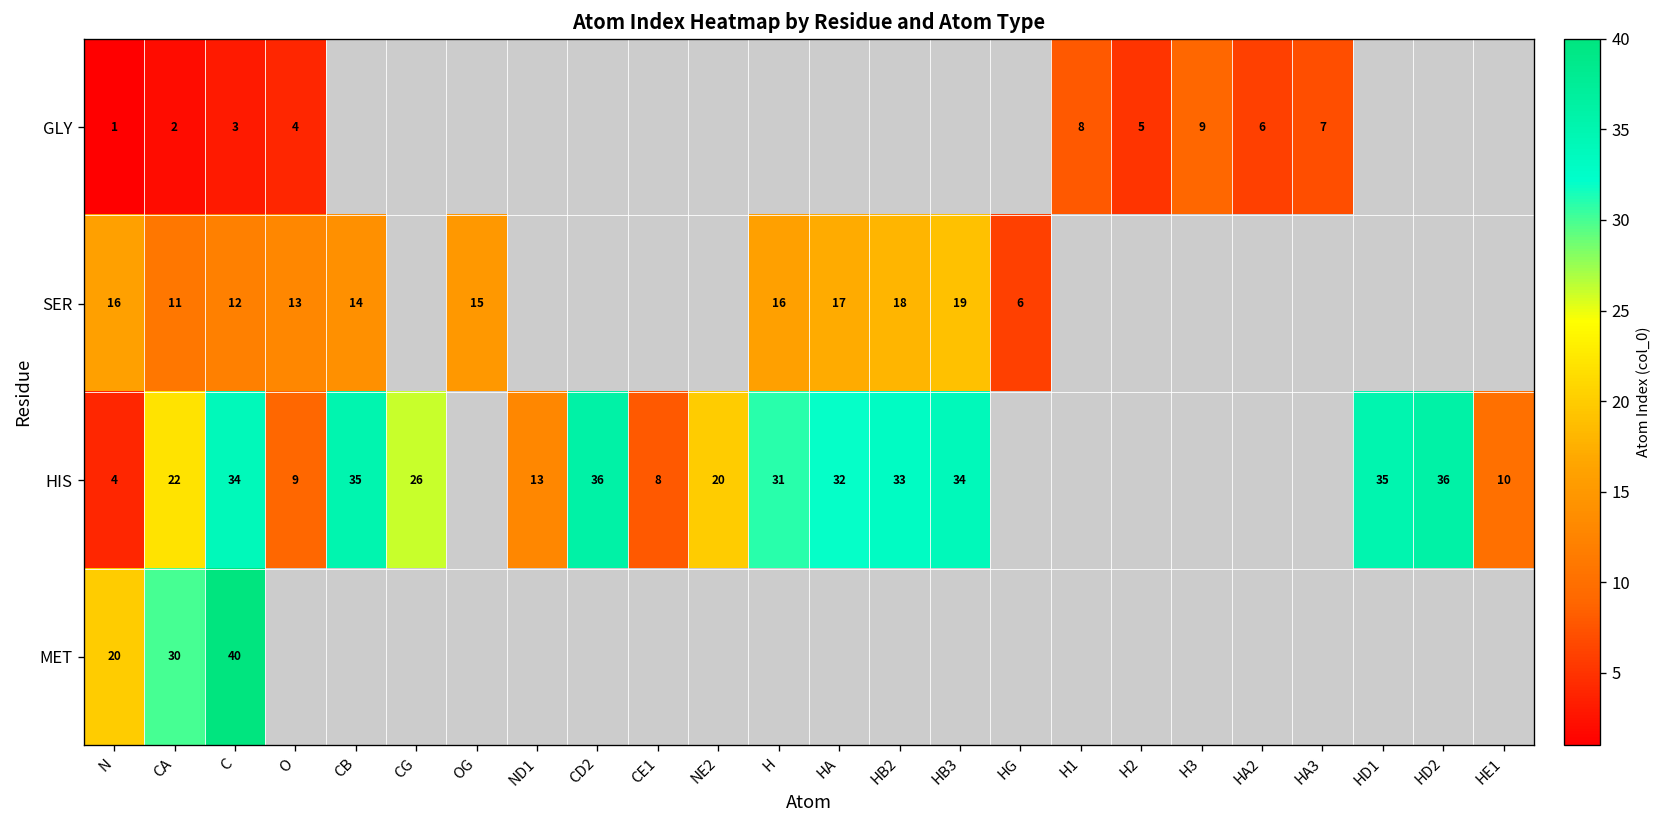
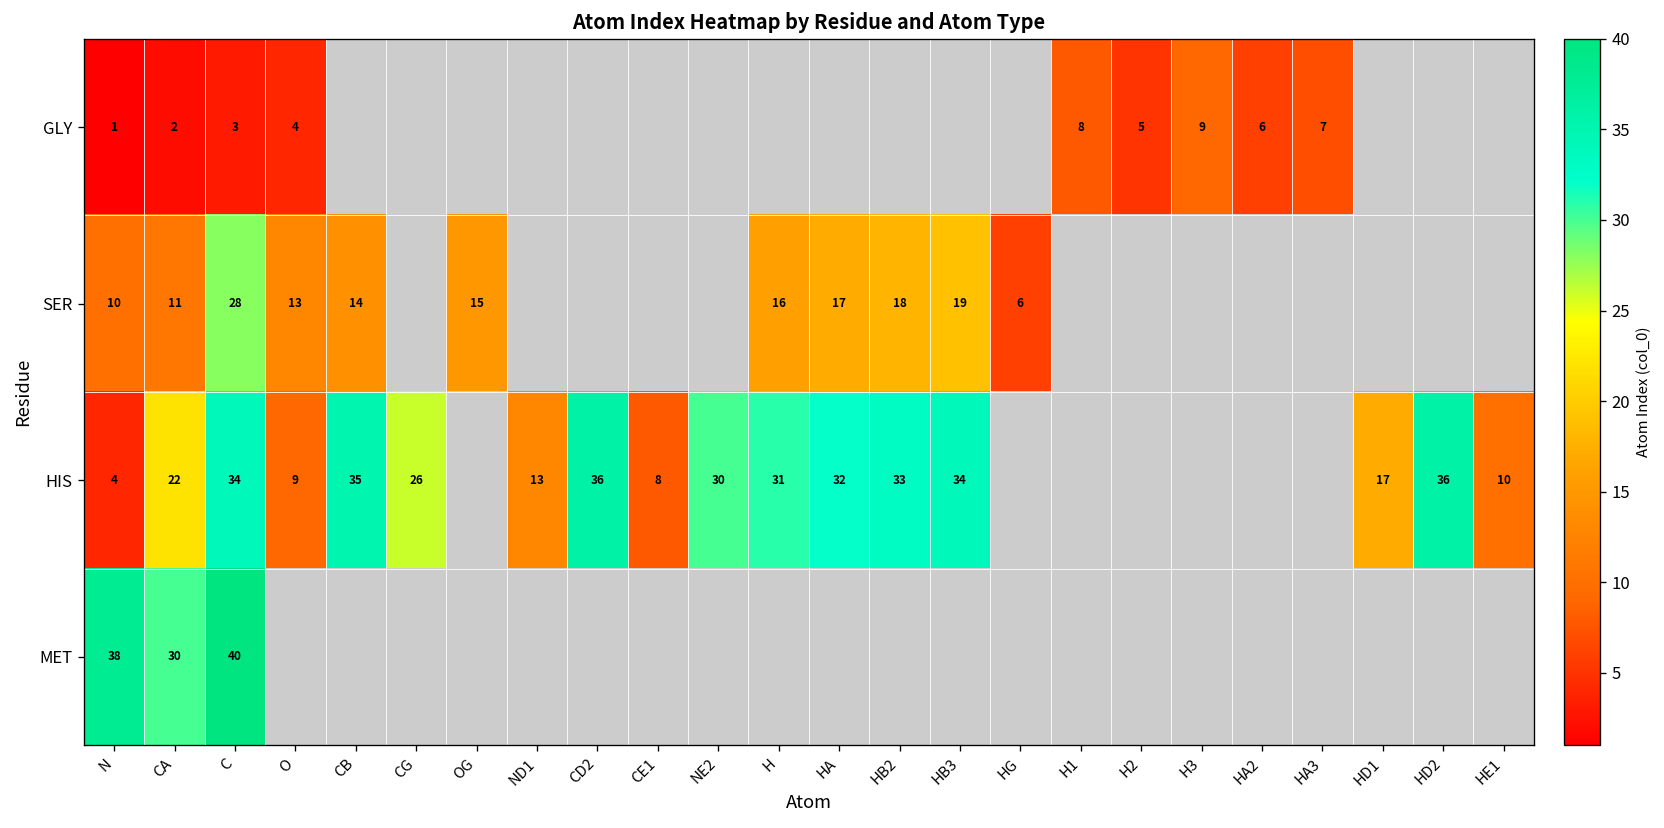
  {
    "GLY": {
      "N": 1,
      "CA": 2,
      "C": 3,
      "O": 4,
      "H1": 8,
      "H2": 5,
      "H3": 9,
      "HA2": 6,
      "HA3": 7
    },
    "SER": {
-     "N": 16,
+     "N": 10,
      "CA": 11,
-     "C": 12,
+     "C": 28,
      "O": 13,
      "CB": 14,
      "OG": 15,
      "H": 16,
      "HA": 17,
      "HB2": 18,
      "HB3": 19,
      "HG": 6
    },
    "HIS": {
      "N": 4,
      "CA": 22,
      "C": 34,
      "O": 9,
      "CB": 35,
      "CG": 26,
      "ND1": 13,
      "CD2": 36,
      "CE1": 8,
-     "NE2": 20,
+     "NE2": 30,
      "H": 31,
      "HA": 32,
      "HB2": 33,
      "HB3": 34,
-     "HD1": 35,
+     "HD1": 17,
      "HD2": 36,
      "HE1": 10
    },
    "MET": {
-     "N": 20,
+     "N": 38,
      "CA": 30,
      "C": 40
    }
  }
